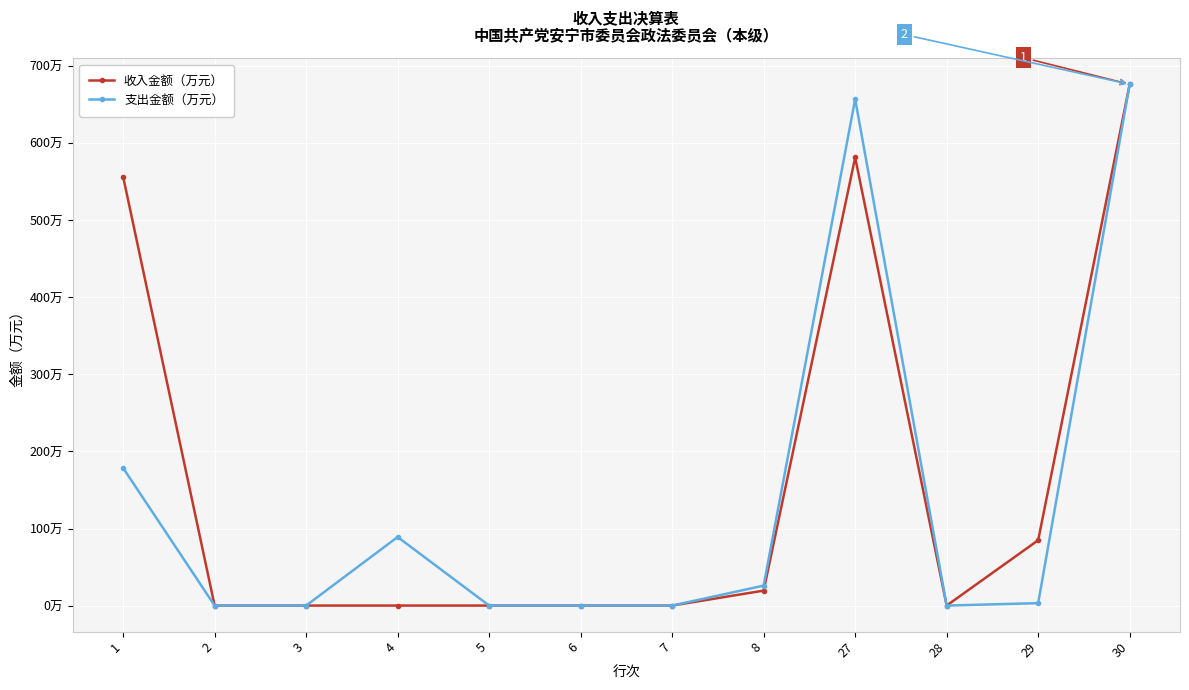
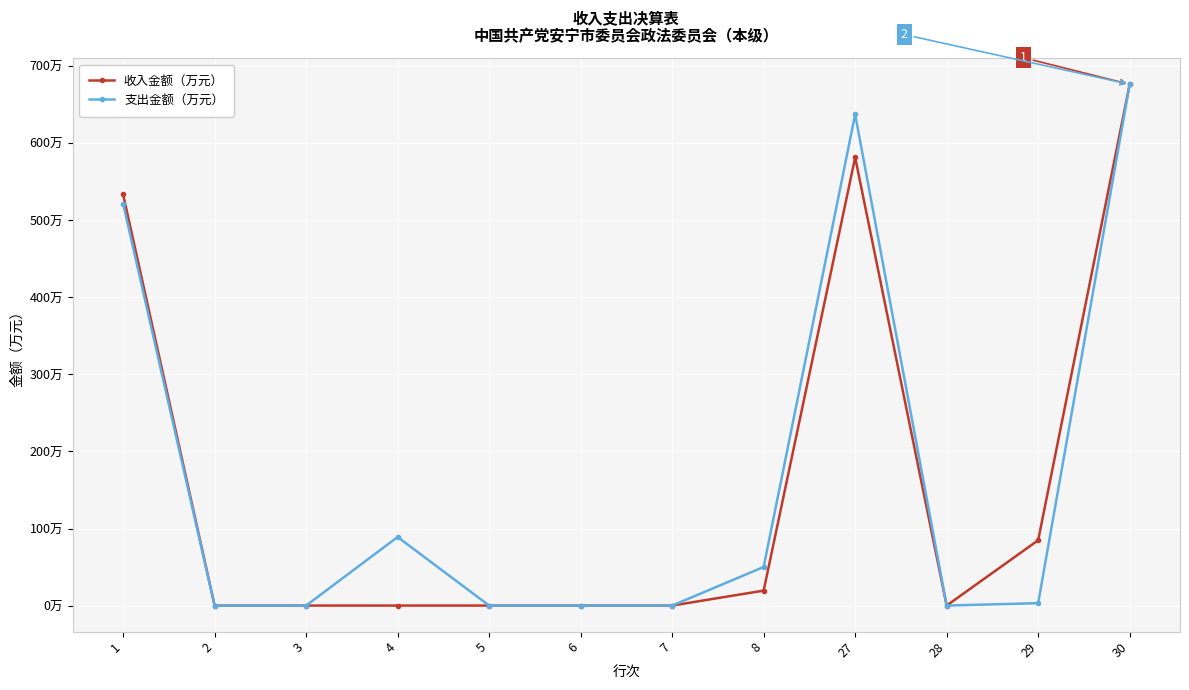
  {
    "收入金额（万元）": {
-     "1": "560万",
+     "1": "530万",
      "4": "0万",
      "8": "20万",
      "27": "580万",
      "29": "80万"
    },
    "支出金额（万元）": {
-     "1": "180万",
+     "1": "520万",
      "4": "90万",
-     "8": "30万",
-     "27": "660万",
+     "8": "50万",
+     "27": "640万",
      "29": "0万"
    }
  }
